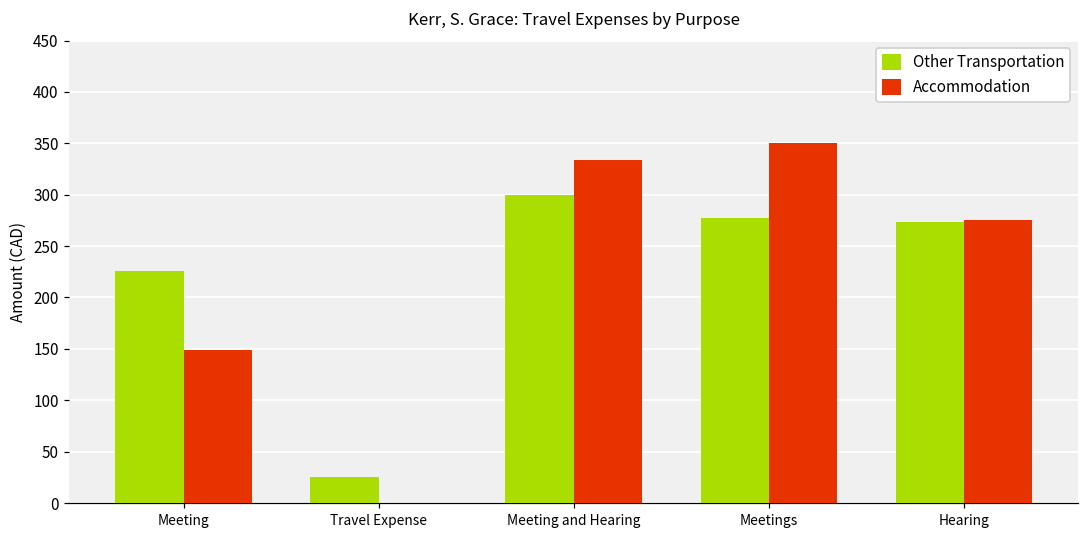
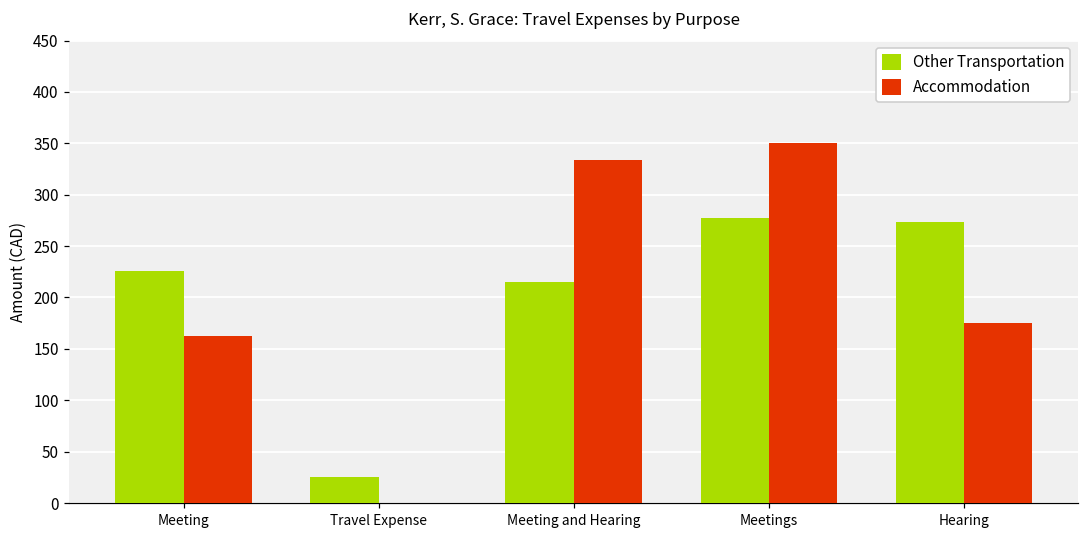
  {
    "Other Transportation": {
      "Meeting": 230,
      "Travel Expense": 30,
-     "Meeting and Hearing": 300,
+     "Meeting and Hearing": 210,
      "Meetings": 280,
      "Hearing": 270
    },
    "Accommodation": {
-     "Meeting": 150,
+     "Meeting": 160,
      "Travel Expense": 0,
      "Meeting and Hearing": 330,
      "Meetings": 350,
-     "Hearing": 280
+     "Hearing": 180
    }
  }
